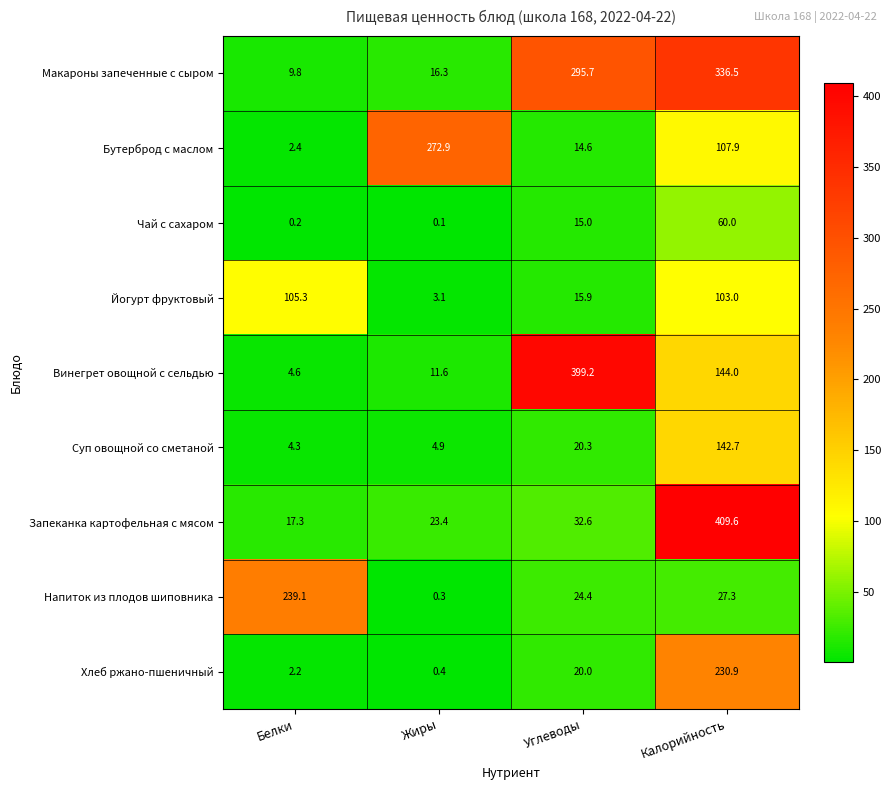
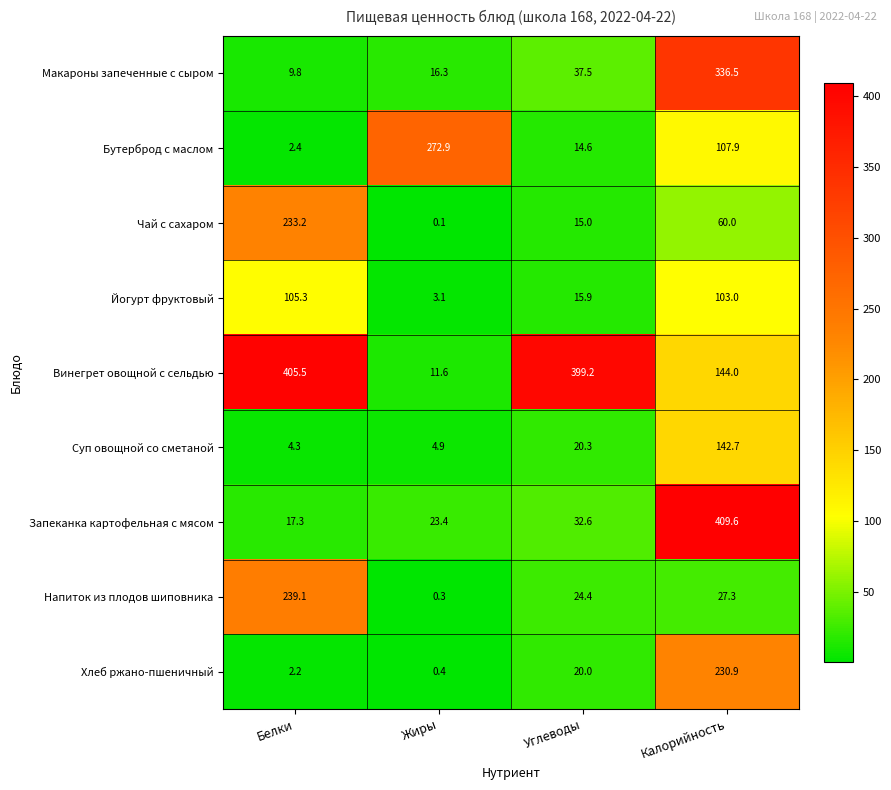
  {
    "Макароны запеченные с сыром": {
      "Белки": 9.8,
      "Жиры": 16.3,
-     "Углеводы": 295.7,
+     "Углеводы": 37.5,
      "Калорийность": 336.5
    },
    "Бутерброд с маслом": {
      "Белки": 2.4,
      "Жиры": 272.9,
      "Углеводы": 14.6,
      "Калорийность": 107.9
    },
    "Чай с сахаром": {
-     "Белки": 0.2,
+     "Белки": 233.2,
      "Жиры": 0.1,
      "Углеводы": 15.0,
      "Калорийность": 60.0
    },
    "Йогурт фруктовый": {
      "Белки": 105.3,
      "Жиры": 3.1,
      "Углеводы": 15.9,
      "Калорийность": 103.0
    },
    "Винегрет овощной с сельдью": {
-     "Белки": 4.6,
+     "Белки": 405.5,
      "Жиры": 11.6,
      "Углеводы": 399.2,
      "Калорийность": 144.0
    },
    "Суп овощной со сметаной": {
      "Белки": 4.3,
      "Жиры": 4.9,
      "Углеводы": 20.3,
      "Калорийность": 142.7
    },
    "Запеканка картофельная с мясом": {
      "Белки": 17.3,
      "Жиры": 23.4,
      "Углеводы": 32.6,
      "Калорийность": 409.6
    },
    "Напиток из плодов шиповника": {
      "Белки": 239.1,
      "Жиры": 0.3,
      "Углеводы": 24.4,
      "Калорийность": 27.3
    },
    "Хлеб ржано-пшеничный": {
      "Белки": 2.2,
      "Жиры": 0.4,
      "Углеводы": 20.0,
      "Калорийность": 230.9
    }
  }
